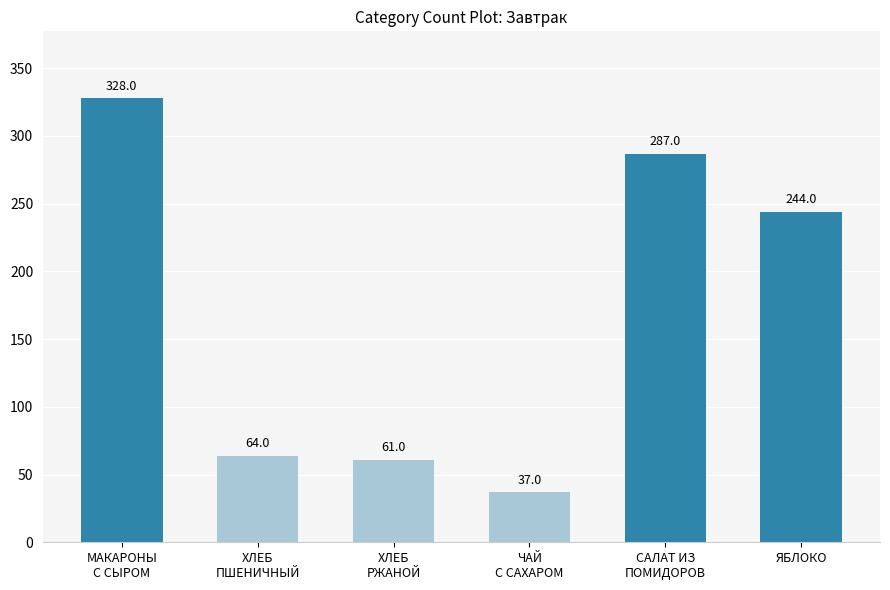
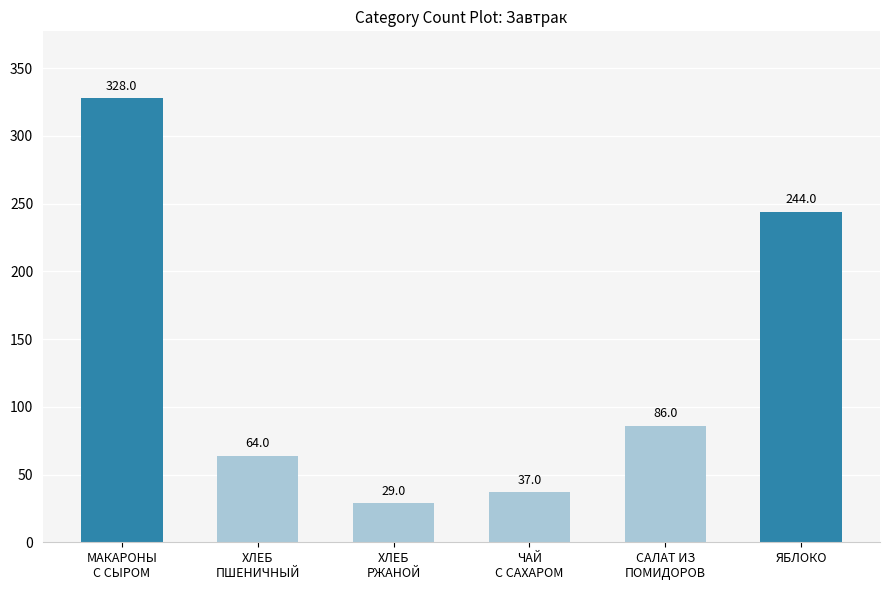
  {
    "МАКАРОНЫ С СЫРОМ": 328.0,
    "ХЛЕБ ПШЕНИЧНЫЙ": 64.0,
-   "ХЛЕБ РЖАНОЙ": 61.0,
+   "ХЛЕБ РЖАНОЙ": 29.0,
    "ЧАЙ С САХАРОМ": 37.0,
-   "САЛАТ ИЗ ПОМИДОРОВ": 287.0,
+   "САЛАТ ИЗ ПОМИДОРОВ": 86.0,
    "ЯБЛОКО": 244.0
  }
